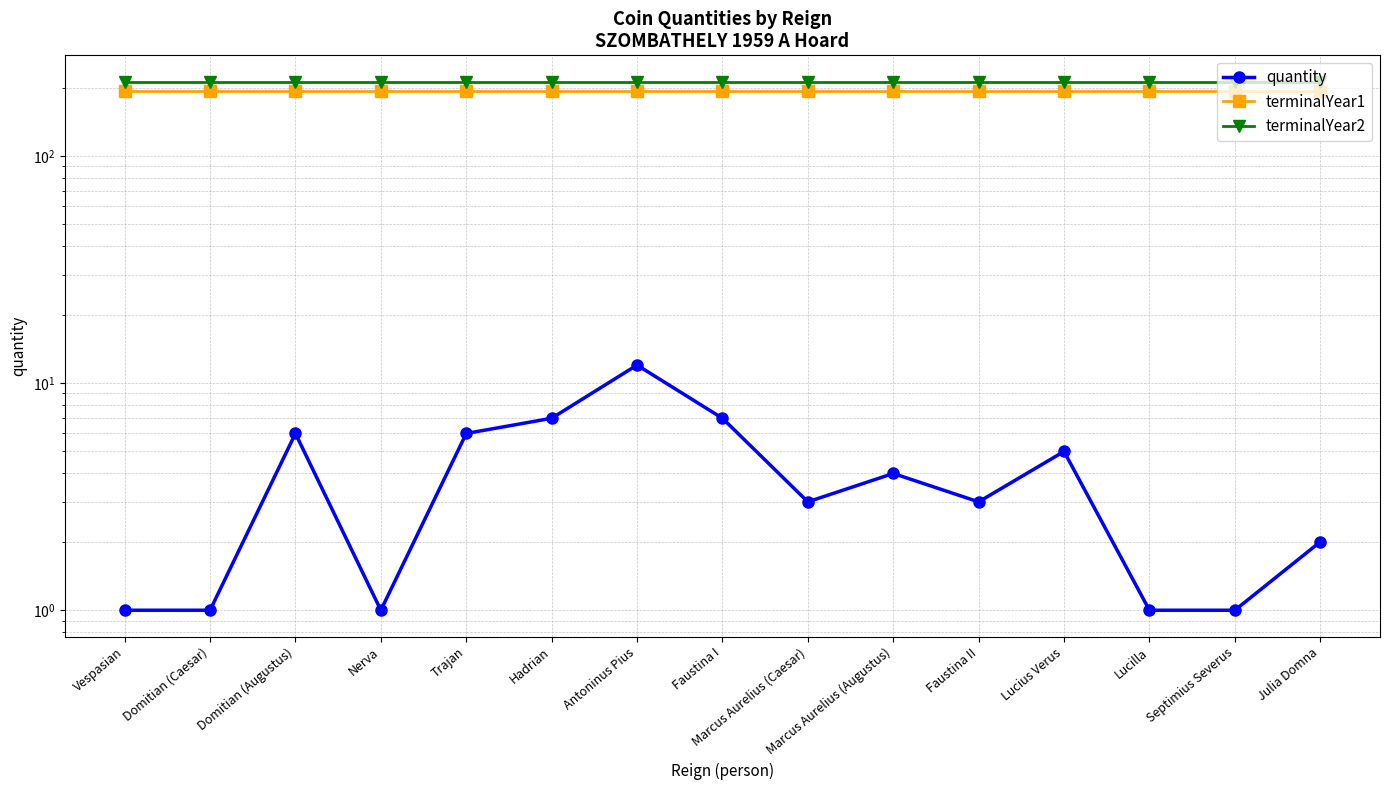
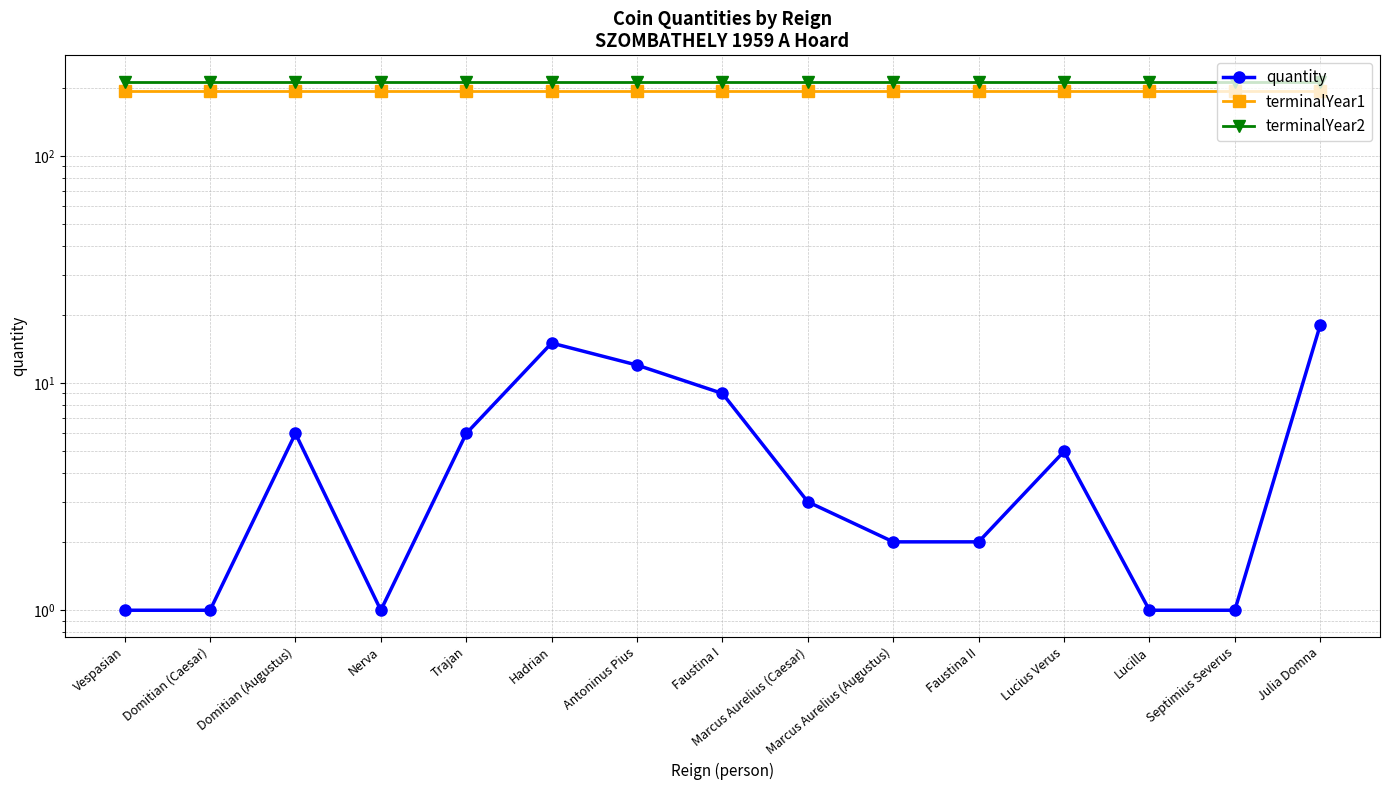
  {
    "quantity": {
      "Vespasian": 1,
      "Domitian (Caesar)": 1,
      "Domitian (Augustus)": 6,
      "Nerva": 1,
      "Trajan": 6,
-     "Hadrian": 7,
+     "Hadrian": 15,
      "Antoninus Pius": 12,
-     "Faustina I": 7,
+     "Faustina I": 9,
      "Marcus Aurelius (Caesar)": 3,
-     "Marcus Aurelius (Augustus)": 4,
-     "Faustina II": 3,
+     "Marcus Aurelius (Augustus)": 2,
+     "Faustina II": 2,
      "Lucius Verus": 5,
      "Lucilla": 1,
      "Septimius Severus": 1,
-     "Julia Domna": 2
+     "Julia Domna": 18
    },
    "terminalYear1": {
      "Vespasian": 190,
      "Domitian (Caesar)": 190,
      "Domitian (Augustus)": 190,
      "Nerva": 190,
      "Trajan": 190,
      "Hadrian": 190,
      "Antoninus Pius": 190,
      "Faustina I": 190,
      "Marcus Aurelius (Caesar)": 190,
      "Marcus Aurelius (Augustus)": 190,
      "Faustina II": 190,
      "Lucius Verus": 190,
      "Lucilla": 190
    },
    "terminalYear2": {
      "Vespasian": 210,
      "Domitian (Caesar)": 210,
      "Domitian (Augustus)": 210,
      "Nerva": 210,
      "Trajan": 210,
      "Hadrian": 210,
      "Antoninus Pius": 210,
      "Faustina I": 210,
      "Marcus Aurelius (Caesar)": 210,
      "Marcus Aurelius (Augustus)": 210,
      "Faustina II": 210,
      "Lucius Verus": 210,
      "Lucilla": 210
    }
  }
